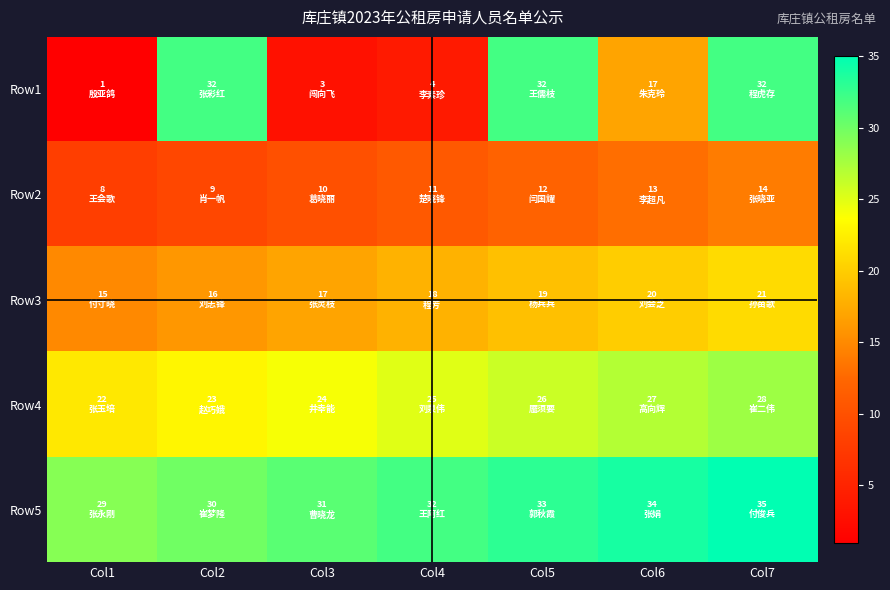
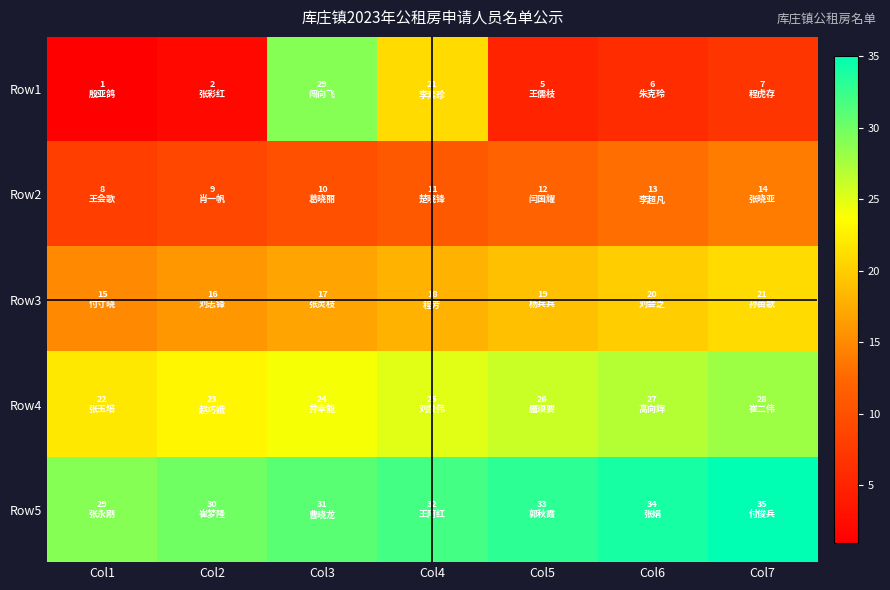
  {
    "Row1": {
      "Col1": 1,
-     "Col2": 32,
-     "Col3": 3,
-     "Col4": 4,
-     "Col5": 32,
-     "Col6": 17,
-     "Col7": 32
+     "Col2": 2,
+     "Col3": 29,
+     "Col4": 21,
+     "Col5": 5,
+     "Col6": 6,
+     "Col7": 7
    },
    "Row2": {
      "Col1": 8,
      "Col2": 9,
      "Col3": 10,
      "Col4": 11,
      "Col5": 12,
      "Col6": 13,
      "Col7": 14
    },
    "Row3": {
      "Col1": 15,
      "Col2": 16,
      "Col3": 17,
      "Col4": 18,
      "Col5": 19,
      "Col6": 20,
      "Col7": 21
    },
    "Row4": {
      "Col1": 22,
      "Col2": 23,
      "Col3": 24,
      "Col4": 25,
      "Col5": 26,
      "Col6": 27,
      "Col7": 28
    },
    "Row5": {
      "Col1": 29,
      "Col2": 30,
      "Col3": 31,
      "Col4": 32,
      "Col5": 33,
      "Col6": 34,
      "Col7": 35
    }
  }
